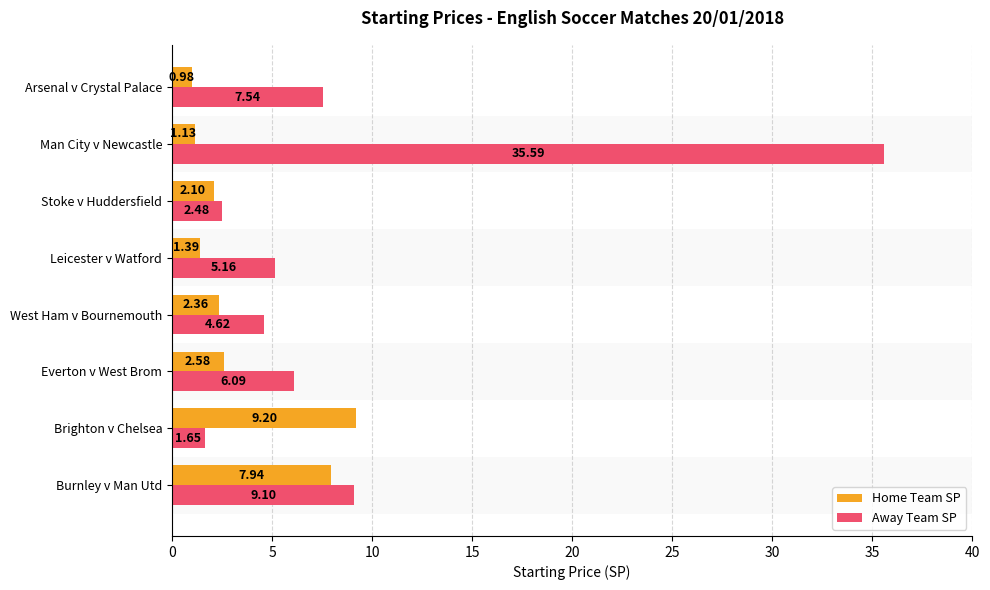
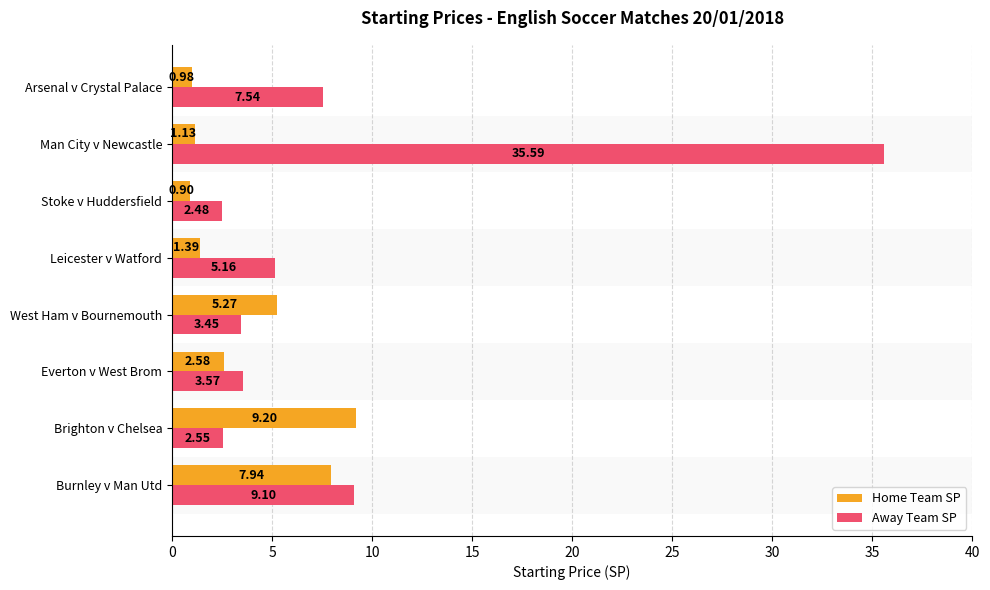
  {
    "Home Team SP": {
      "Arsenal v Crystal Palace": 0.98,
      "Man City v Newcastle": 1.13,
-     "Stoke v Huddersfield": 2.10,
+     "Stoke v Huddersfield": 0.90,
      "Leicester v Watford": 1.39,
-     "West Ham v Bournemouth": 2.36,
+     "West Ham v Bournemouth": 5.27,
      "Everton v West Brom": 2.58,
      "Brighton v Chelsea": 9.20,
      "Burnley v Man Utd": 7.94
    },
    "Away Team SP": {
      "Arsenal v Crystal Palace": 7.54,
      "Man City v Newcastle": 35.59,
      "Stoke v Huddersfield": 2.48,
      "Leicester v Watford": 5.16,
-     "West Ham v Bournemouth": 4.62,
-     "Everton v West Brom": 6.09,
-     "Brighton v Chelsea": 1.65,
+     "West Ham v Bournemouth": 3.45,
+     "Everton v West Brom": 3.57,
+     "Brighton v Chelsea": 2.55,
      "Burnley v Man Utd": 9.10
    }
  }
